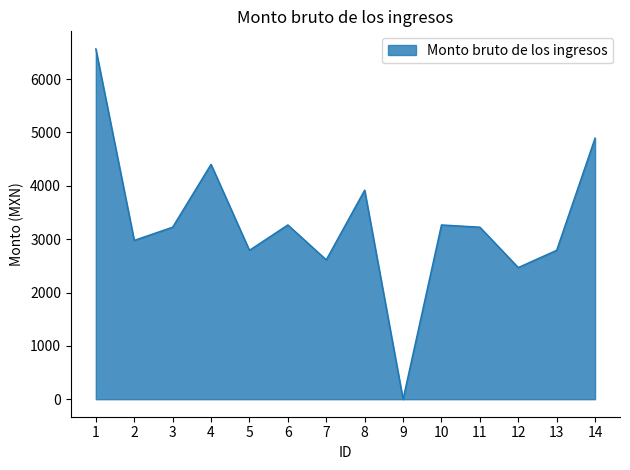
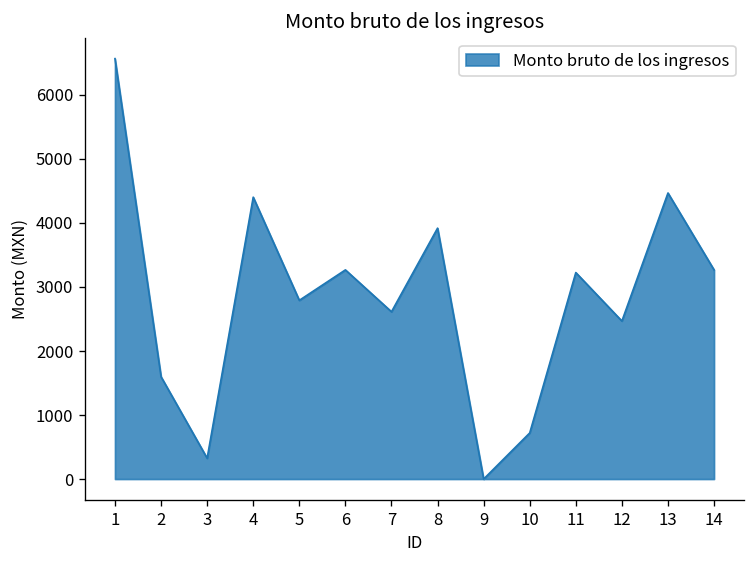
  {
    "1": 6600,
-   "2": 3000,
-   "3": 3200,
+   "2": 1600,
+   "3": 300,
    "4": 4400,
    "5": 2800,
    "6": 3300,
    "7": 2600,
    "8": 3900,
    "9": 0,
-   "10": 3300,
+   "10": 700,
    "11": 3200,
    "12": 2500,
-   "13": 2800,
-   "14": 4900
+   "13": 4500,
+   "14": 3300
  }
